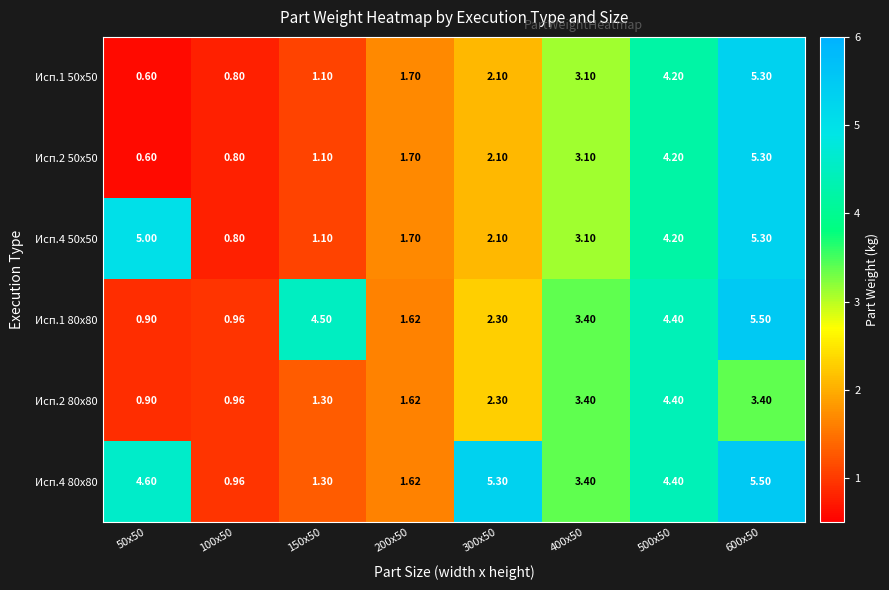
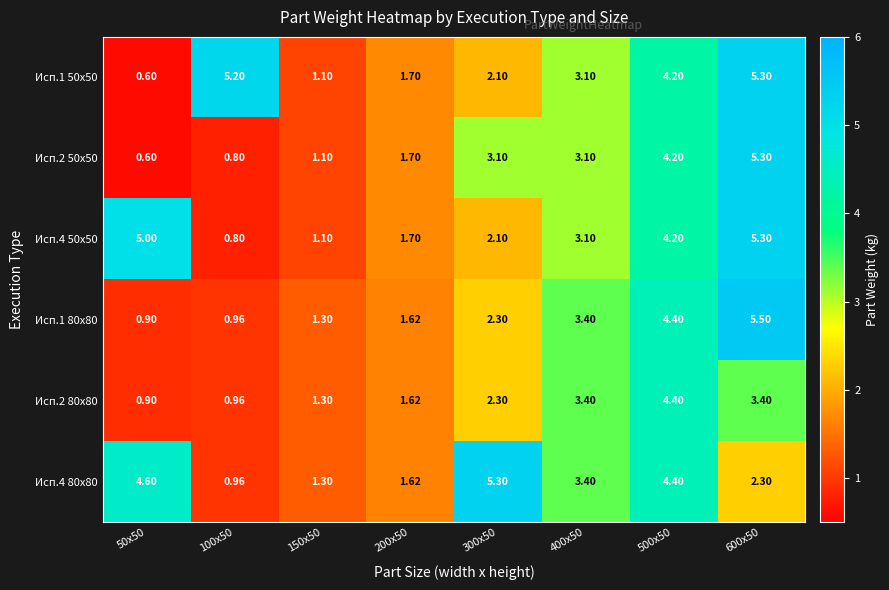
  {
    "Исп.1 50х50": {
      "50х50": 0.60,
-     "100х50": 0.80,
+     "100х50": 5.20,
      "150х50": 1.10,
      "200х50": 1.70,
      "300х50": 2.10,
      "400х50": 3.10,
      "500х50": 4.20,
      "600х50": 5.30
    },
    "Исп.2 50х50": {
      "50х50": 0.60,
      "100х50": 0.80,
      "150х50": 1.10,
      "200х50": 1.70,
-     "300х50": 2.10,
+     "300х50": 3.10,
      "400х50": 3.10,
      "500х50": 4.20,
      "600х50": 5.30
    },
    "Исп.4 50х50": {
      "50х50": 5.00,
      "100х50": 0.80,
      "150х50": 1.10,
      "200х50": 1.70,
      "300х50": 2.10,
      "400х50": 3.10,
      "500х50": 4.20,
      "600х50": 5.30
    },
    "Исп.1 80х80": {
      "50х50": 0.90,
      "100х50": 0.96,
-     "150х50": 4.50,
+     "150х50": 1.30,
      "200х50": 1.62,
      "300х50": 2.30,
      "400х50": 3.40,
      "500х50": 4.40,
      "600х50": 5.50
    },
    "Исп.2 80х80": {
      "50х50": 0.90,
      "100х50": 0.96,
      "150х50": 1.30,
      "200х50": 1.62,
      "300х50": 2.30,
      "400х50": 3.40,
      "500х50": 4.40,
      "600х50": 3.40
    },
    "Исп.4 80х80": {
      "50х50": 4.60,
      "100х50": 0.96,
      "150х50": 1.30,
      "200х50": 1.62,
      "300х50": 5.30,
      "400х50": 3.40,
      "500х50": 4.40,
-     "600х50": 5.50
+     "600х50": 2.30
    }
  }
